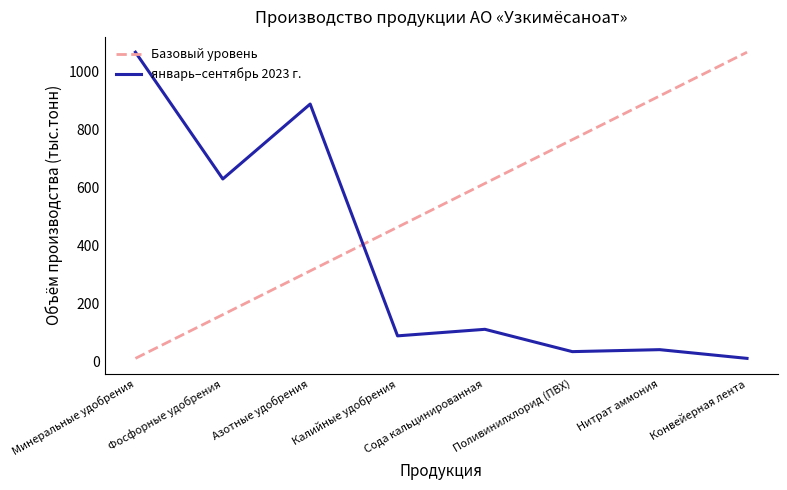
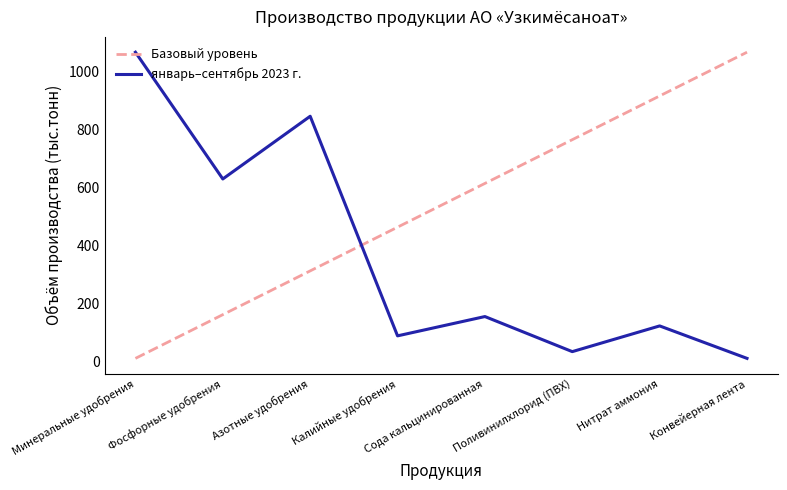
  {
    "Базовый уровень": {
      "Минеральные удобрения": 10,
      "Фосфорные удобрения": 160,
      "Азотные удобрения": 310,
      "Калийные удобрения": 460,
      "Сода кальцинированная": 610,
      "Поливинилхлорид (ПВХ)": 770,
      "Нитрат аммония": 920,
      "Конвейерная лента": 1070
    },
    "январь–сентябрь 2023 г.": {
      "Минеральные удобрения": 1070,
      "Фосфорные удобрения": 630,
-     "Азотные удобрения": 890,
+     "Азотные удобрения": 850,
      "Калийные удобрения": 90,
-     "Сода кальцинированная": 110,
+     "Сода кальцинированная": 160,
      "Поливинилхлорид (ПВХ)": 40,
-     "Нитрат аммония": 40,
+     "Нитрат аммония": 120,
      "Конвейерная лента": 10
    }
  }
